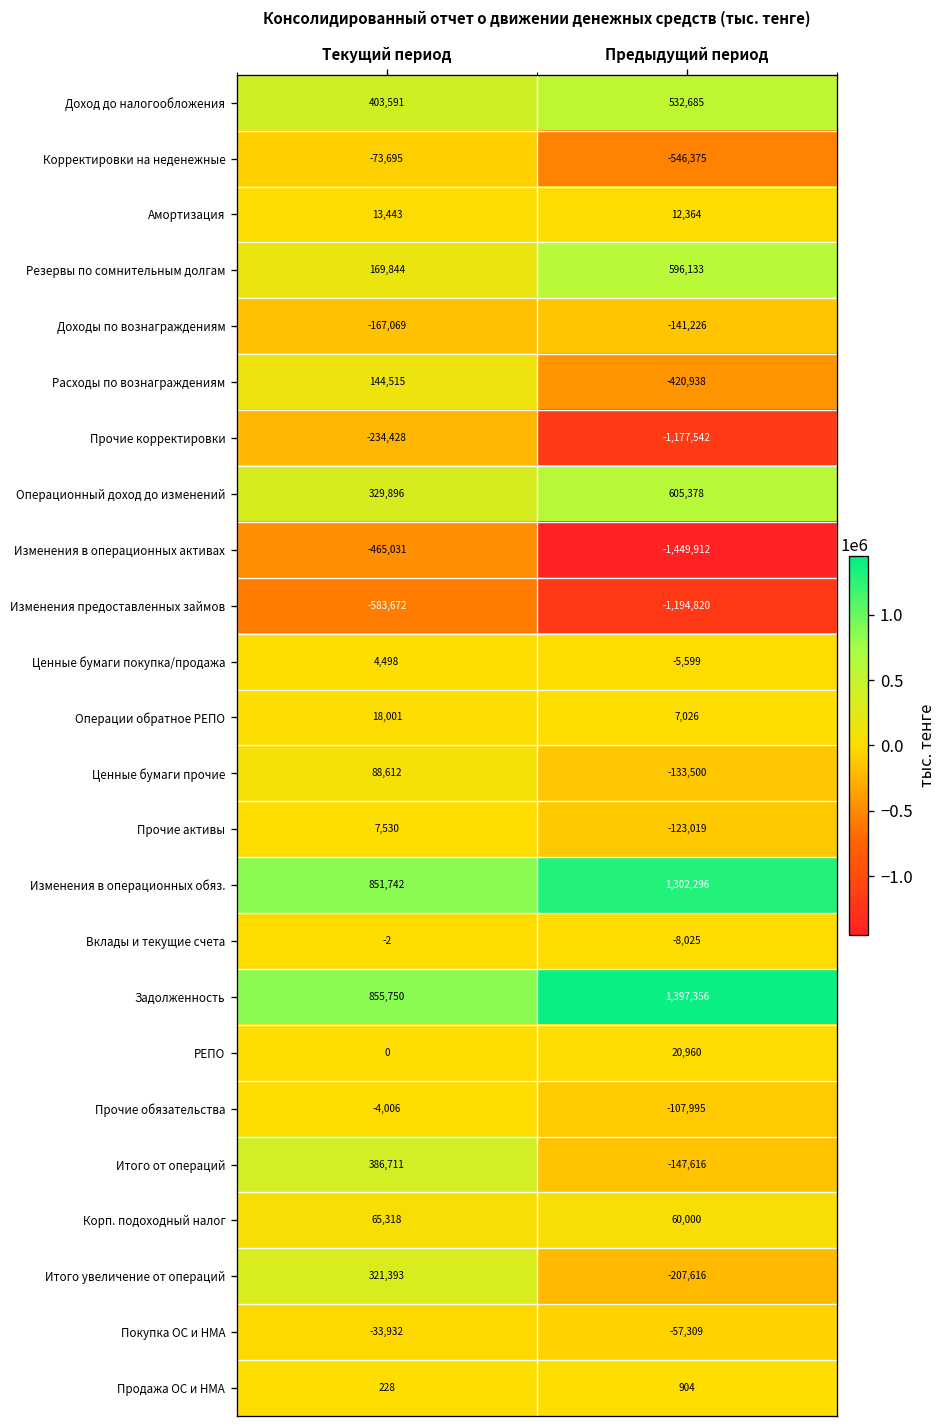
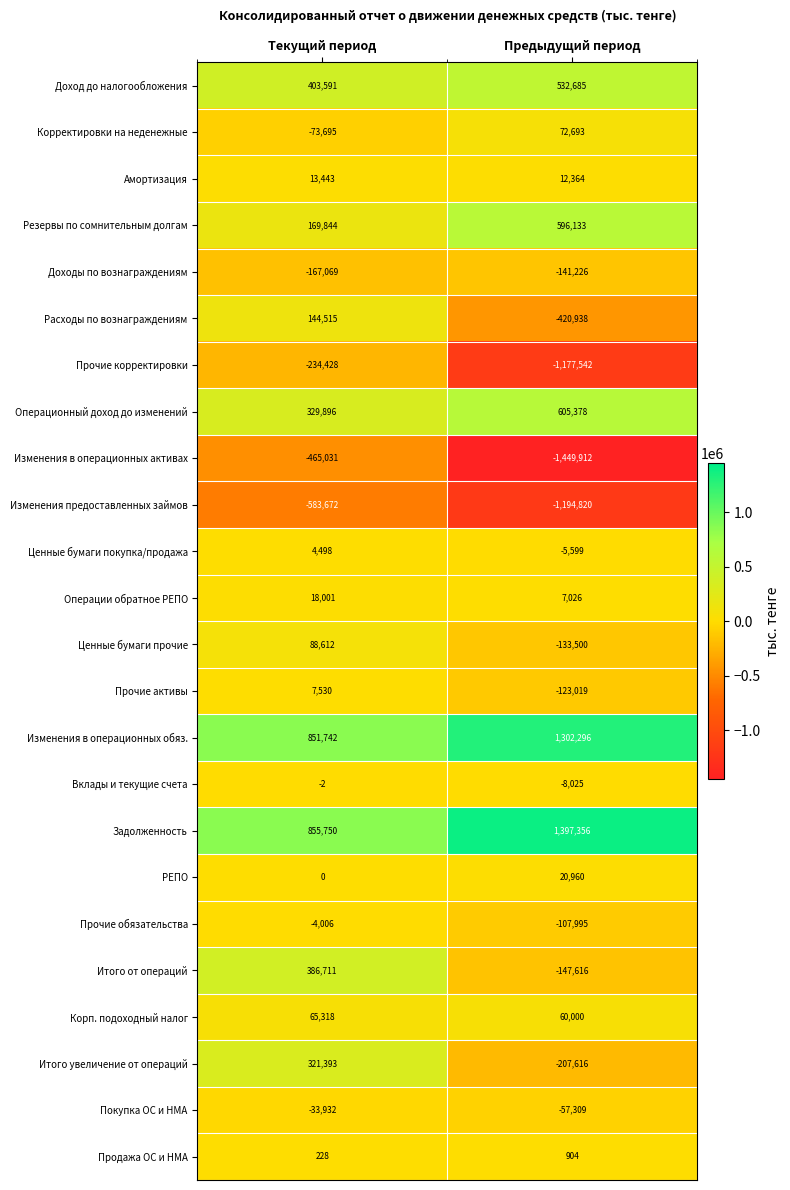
  {
    "Доход до налогообложения": {
      "Текущий период": "403,591",
      "Предыдущий период": "532,685"
    },
    "Корректировки на неденежные": {
      "Текущий период": "-73,695",
-     "Предыдущий период": "-546,375"
+     "Предыдущий период": "72,693"
    },
    "Амортизация": {
      "Текущий период": "13,443",
      "Предыдущий период": "12,364"
    },
    "Резервы по сомнительным долгам": {
      "Текущий период": "169,844",
      "Предыдущий период": "596,133"
    },
    "Доходы по вознаграждениям": {
      "Текущий период": "-167,069",
      "Предыдущий период": "-141,226"
    },
    "Расходы по вознаграждениям": {
      "Текущий период": "144,515",
      "Предыдущий период": "-420,938"
    },
    "Прочие корректировки": {
      "Текущий период": "-234,428",
      "Предыдущий период": "-1,177,542"
    },
    "Операционный доход до изменений": {
      "Текущий период": "329,896",
      "Предыдущий период": "605,378"
    },
    "Изменения в операционных активах": {
      "Текущий период": "-465,031",
      "Предыдущий период": "-1,449,912"
    },
    "Изменения предоставленных займов": {
      "Текущий период": "-583,672",
      "Предыдущий период": "-1,194,820"
    },
    "Ценные бумаги покупка/продажа": {
      "Текущий период": "4,498",
      "Предыдущий период": "-5,599"
    },
    "Операции обратное РЕПО": {
      "Текущий период": "18,001",
      "Предыдущий период": "7,026"
    },
    "Ценные бумаги прочие": {
      "Текущий период": "88,612",
      "Предыдущий период": "-133,500"
    },
    "Прочие активы": {
      "Текущий период": "7,530",
      "Предыдущий период": "-123,019"
    },
    "Изменения в операционных обяз.": {
      "Текущий период": "851,742",
      "Предыдущий период": "1,302,296"
    },
    "Вклады и текущие счета": {
      "Текущий период": "-2",
      "Предыдущий период": "-8,025"
    },
    "Задолженность": {
      "Текущий период": "855,750",
      "Предыдущий период": "1,397,356"
    },
    "РЕПО": {
      "Текущий период": "0",
      "Предыдущий период": "20,960"
    },
    "Прочие обязательства": {
      "Текущий период": "-4,006",
      "Предыдущий период": "-107,995"
    },
    "Итого от операций": {
      "Текущий период": "386,711",
      "Предыдущий период": "-147,616"
    },
    "Корп. подоходный налог": {
      "Текущий период": "65,318",
      "Предыдущий период": "60,000"
    },
    "Итого увеличение от операций": {
      "Текущий период": "321,393",
      "Предыдущий период": "-207,616"
    },
    "Покупка ОС и НМА": {
      "Текущий период": "-33,932",
      "Предыдущий период": "-57,309"
    },
    "Продажа ОС и НМА": {
      "Текущий период": "228",
      "Предыдущий период": "904"
    }
  }
